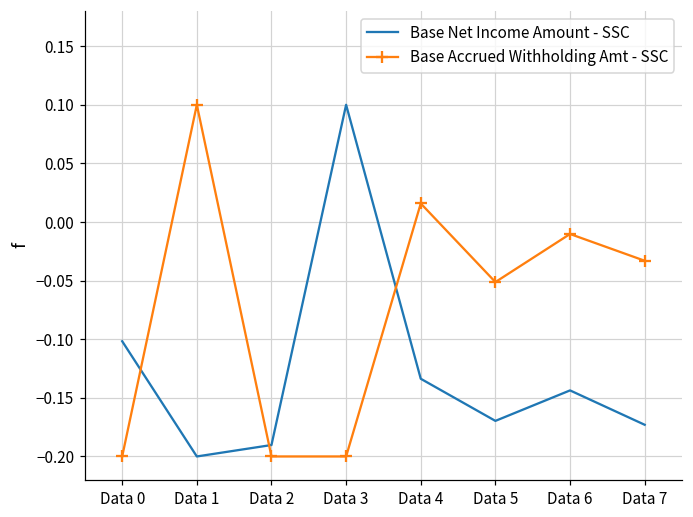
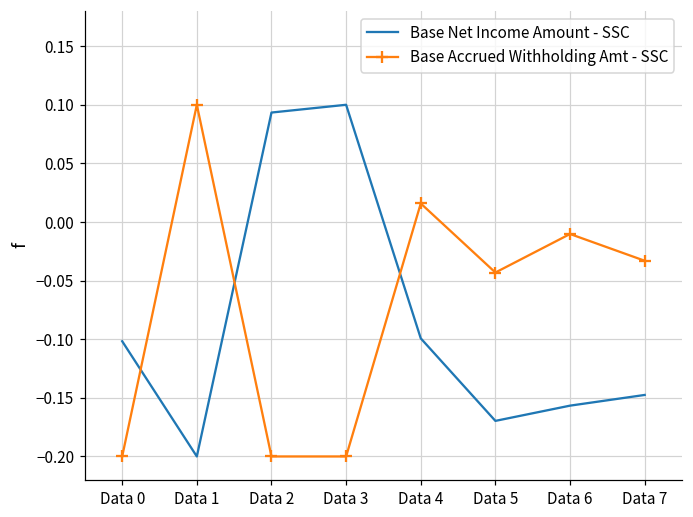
  {
    "Base Net Income Amount - SSC": {
      "Data 0": -0.102,
      "Data 1": -0.200,
-     "Data 2": -0.190,
+     "Data 2": 0.093,
      "Data 3": 0.100,
-     "Data 4": -0.134,
+     "Data 4": -0.099,
      "Data 5": -0.170,
-     "Data 6": -0.144,
-     "Data 7": -0.173
+     "Data 6": -0.157,
+     "Data 7": -0.148
    },
    "Base Accrued Withholding Amt - SSC": {
      "Data 0": -0.200,
      "Data 1": 0.100,
      "Data 2": -0.200,
      "Data 3": -0.200,
      "Data 4": 0.016,
-     "Data 5": -0.051,
+     "Data 5": -0.043,
      "Data 6": -0.010,
      "Data 7": -0.033
    }
  }
